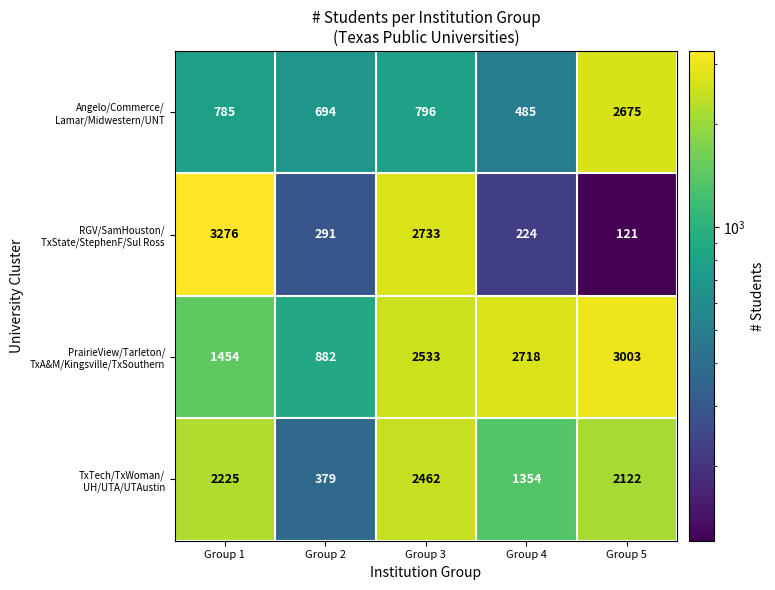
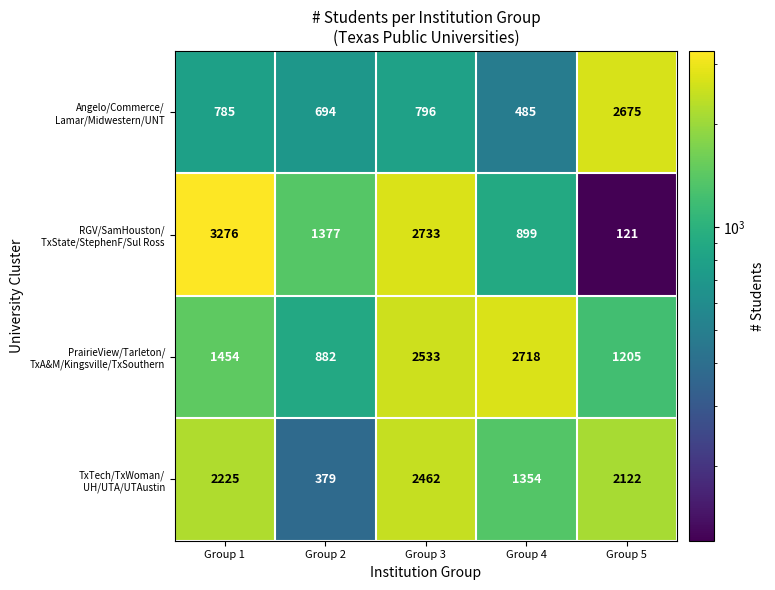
  {
    "Angelo/Commerce/ Lamar/Midwestern/UNT": {
      "Group 1": 785,
      "Group 2": 694,
      "Group 3": 796,
      "Group 4": 485,
      "Group 5": 2675
    },
    "RGV/SamHouston/ TxState/StephenF/Sul Ross": {
      "Group 1": 3276,
-     "Group 2": 291,
+     "Group 2": 1377,
      "Group 3": 2733,
-     "Group 4": 224,
+     "Group 4": 899,
      "Group 5": 121
    },
    "PrairieView/Tarleton/ TxA&M/Kingsville/TxSouthern": {
      "Group 1": 1454,
      "Group 2": 882,
      "Group 3": 2533,
      "Group 4": 2718,
-     "Group 5": 3003
+     "Group 5": 1205
    },
    "TxTech/TxWoman/ UH/UTA/UTAustin": {
      "Group 1": 2225,
      "Group 2": 379,
      "Group 3": 2462,
      "Group 4": 1354,
      "Group 5": 2122
    }
  }
